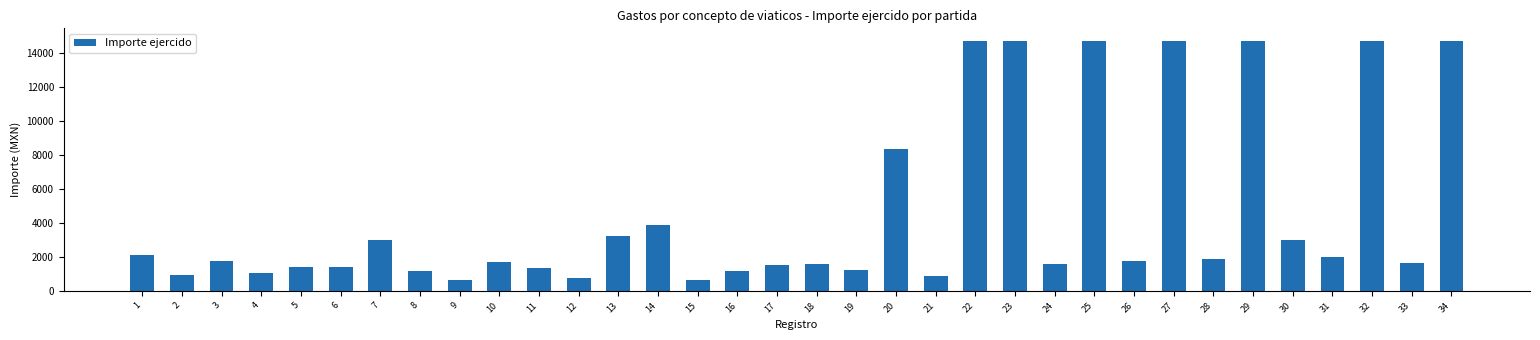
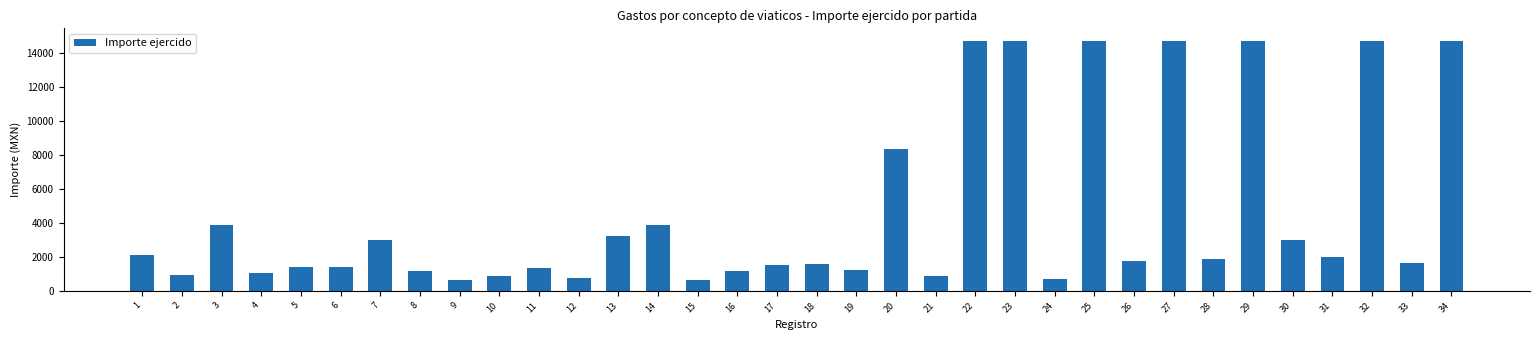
  {
    "1": 2100,
    "2": 900,
-   "3": 1800,
+   "3": 3900,
    "4": 1000,
    "5": 1400,
    "6": 1400,
    "7": 3000,
    "8": 1200,
    "9": 600,
-   "10": 1700,
+   "10": 900,
    "11": 1300,
    "12": 800,
    "13": 3300,
    "14": 3900,
    "15": 700,
    "16": 1200,
    "17": 1600,
    "18": 1600,
    "19": 1200,
    "20": 8400,
    "21": 900,
    "22": 14700,
    "23": 14700,
-   "24": 1600,
+   "24": 700,
    "25": 14700,
    "26": 1800,
    "27": 14700,
    "28": 1900,
    "29": 14700,
    "30": 3000,
    "31": 2000,
    "32": 14700,
    "33": 1700,
    "34": 14700
  }
